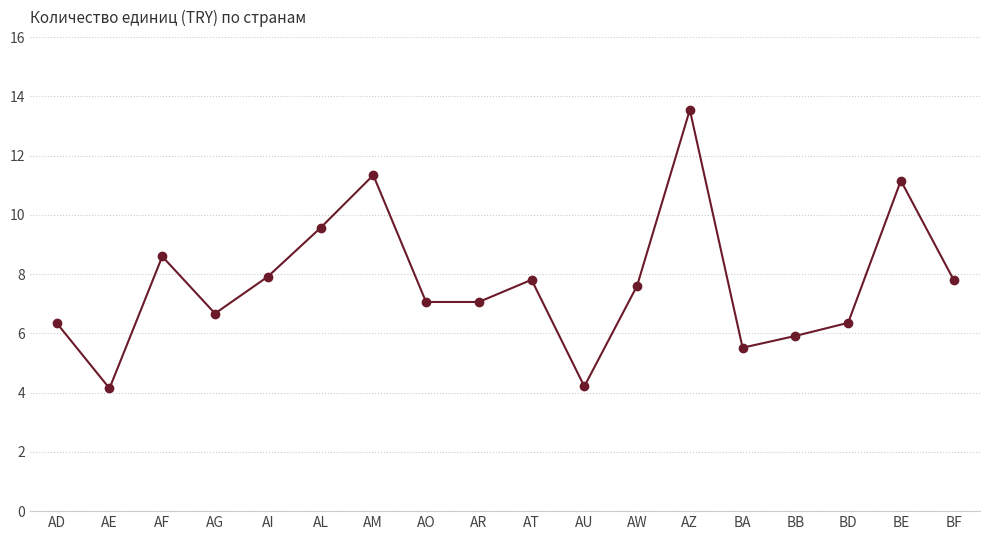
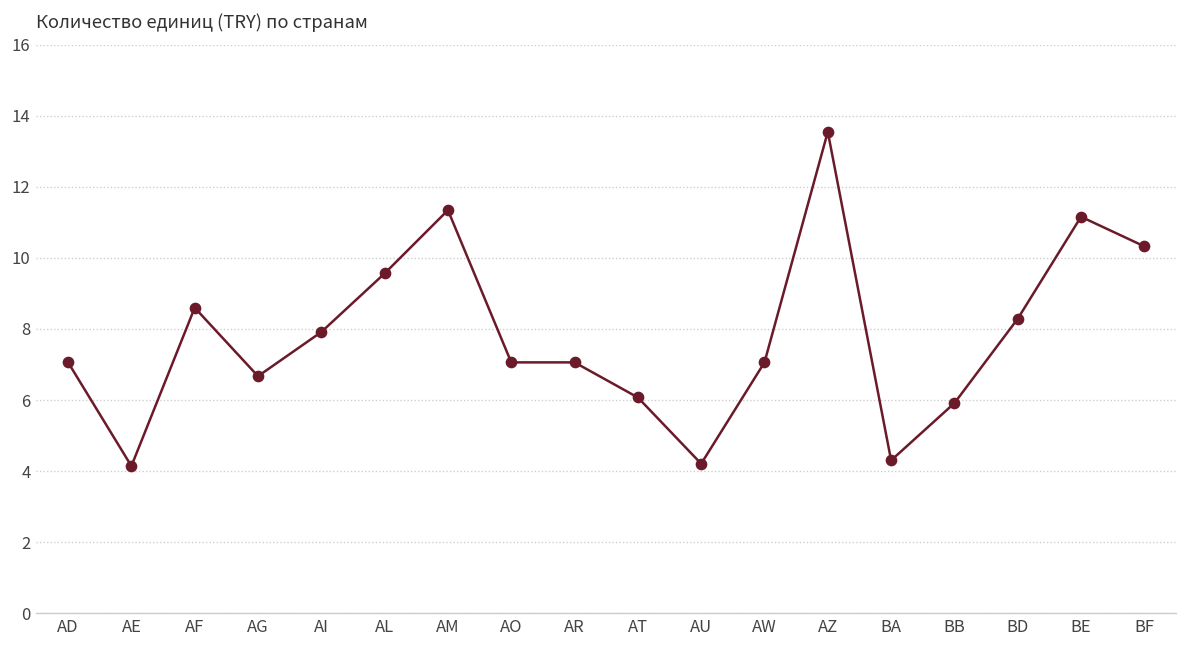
  {
-   "AD": 6.3,
+   "AD": 7.1,
    "AE": 4.1,
    "AF": 8.6,
    "AG": 6.7,
    "AI": 7.9,
    "AL": 9.6,
    "AM": 11.3,
    "AO": 7.1,
    "AR": 7.1,
-   "AT": 7.8,
+   "AT": 6.1,
    "AU": 4.2,
-   "AW": 7.6,
+   "AW": 7.1,
    "AZ": 13.5,
-   "BA": 5.5,
+   "BA": 4.3,
    "BB": 5.9,
-   "BD": 6.4,
+   "BD": 8.3,
    "BE": 11.2,
-   "BF": 7.8
+   "BF": 10.3
  }
